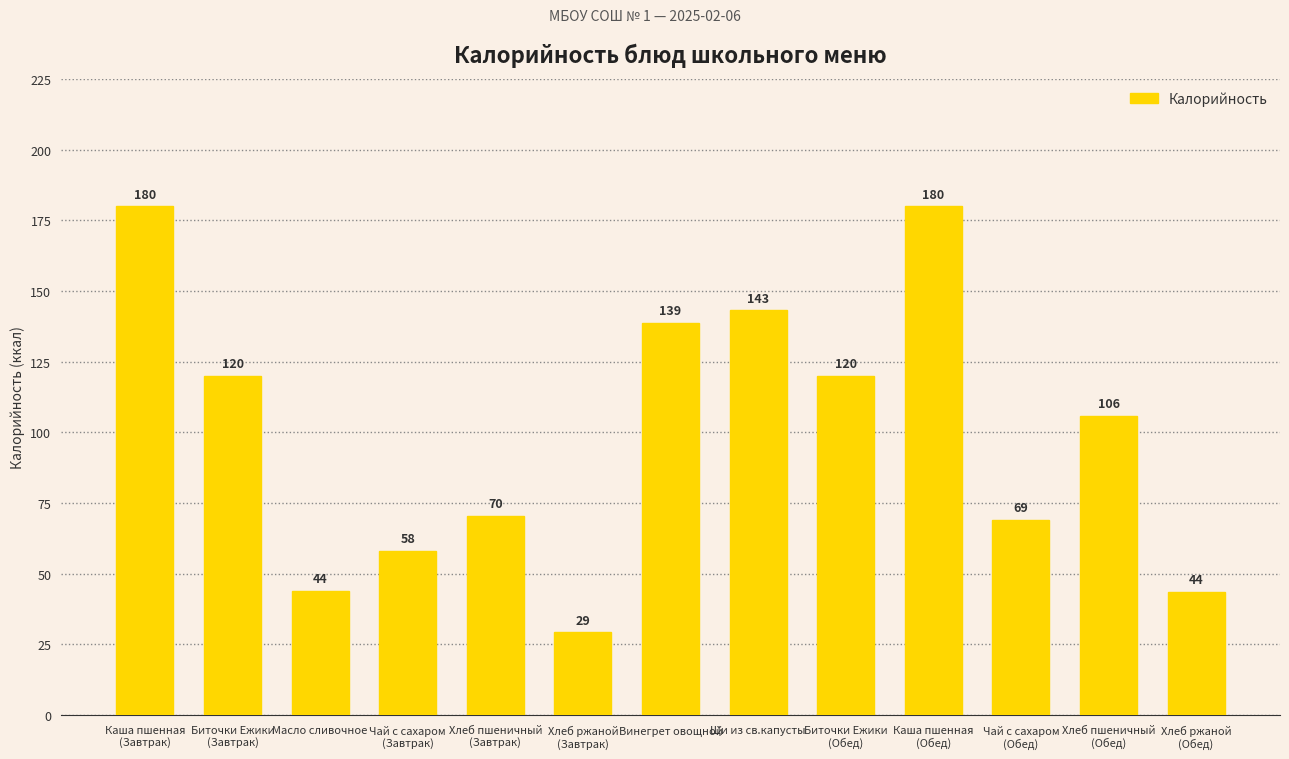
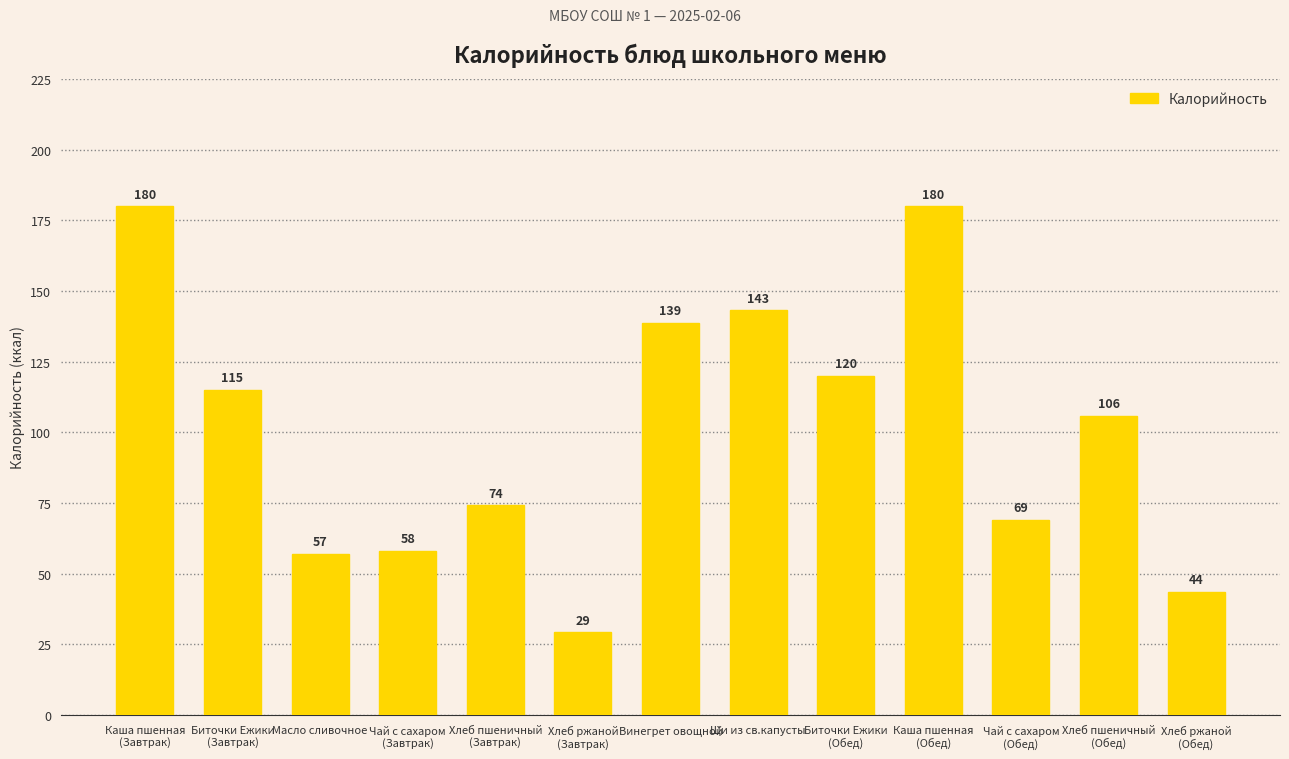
  {
    "Каша пшенная (Завтрак)": 180,
-   "Биточки Ежики (Завтрак)": 120,
-   "Масло сливочное": 44,
+   "Биточки Ежики (Завтрак)": 115,
+   "Масло сливочное": 57,
    "Чай с сахаром (Завтрак)": 58,
-   "Хлеб пшеничный (Завтрак)": 70,
+   "Хлеб пшеничный (Завтрак)": 74,
    "Хлеб ржаной (Завтрак)": 29,
    "Винегрет овощной": 139,
    "Щи из св.капусты": 143,
    "Биточки Ежики (Обед)": 120,
    "Каша пшенная (Обед)": 180,
    "Чай с сахаром (Обед)": 69,
    "Хлеб пшеничный (Обед)": 106,
    "Хлеб ржаной (Обед)": 44
  }
